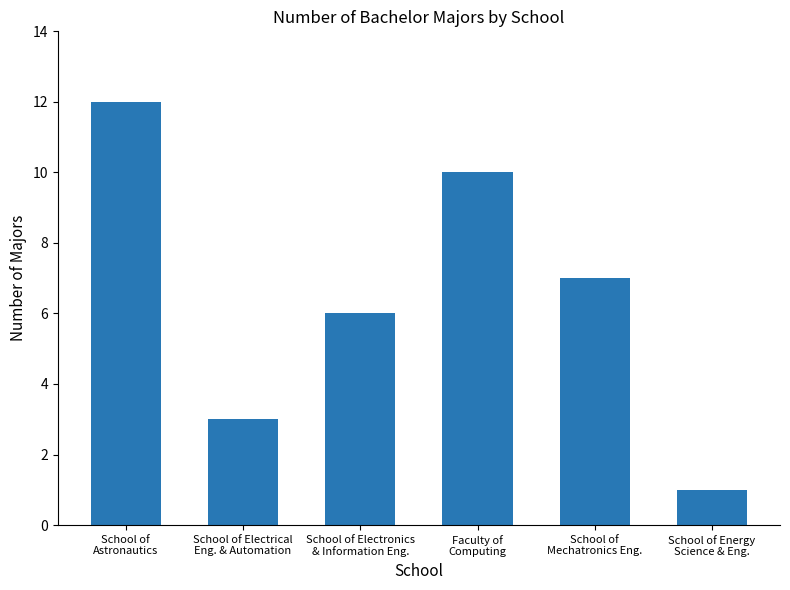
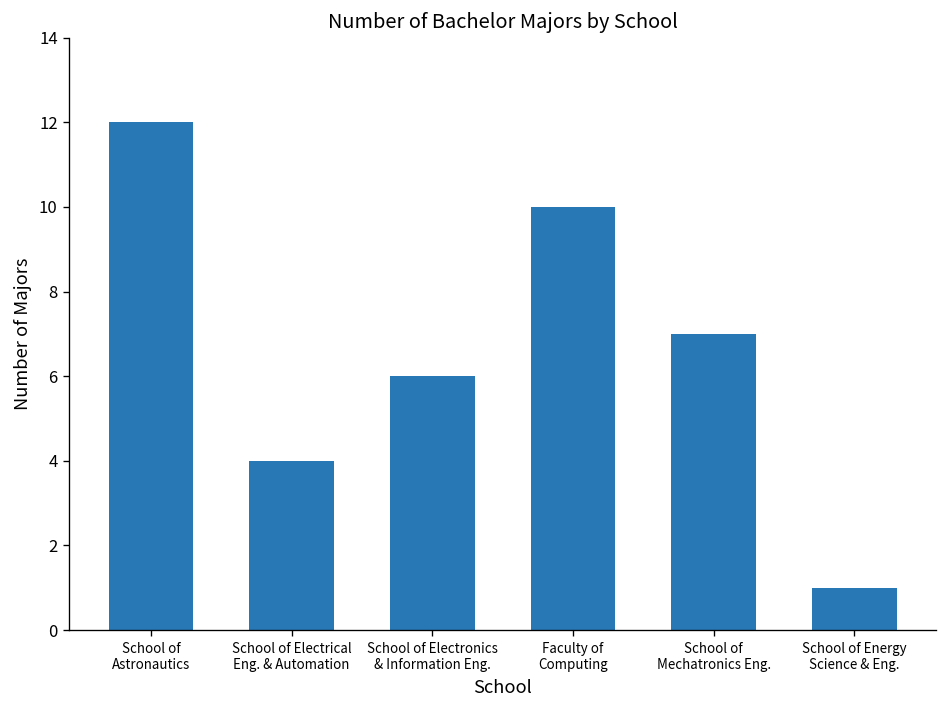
  {
    "School of Astronautics": 12,
-   "School of Electrical Eng. & Automation": 3,
+   "School of Electrical Eng. & Automation": 4,
    "School of Electronics & Information Eng.": 6,
    "Faculty of Computing": 10,
    "School of Mechatronics Eng.": 7,
    "School of Energy Science & Eng.": 1
  }
